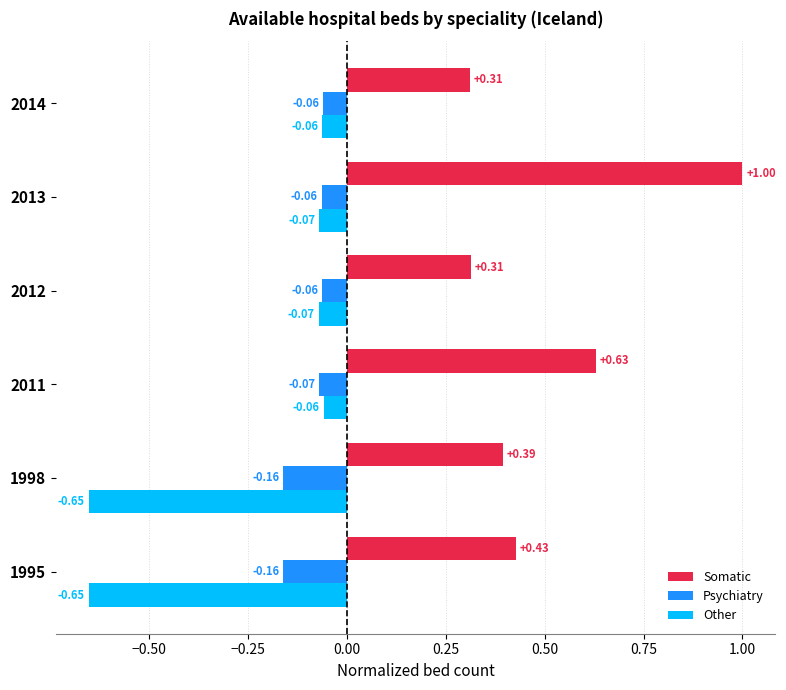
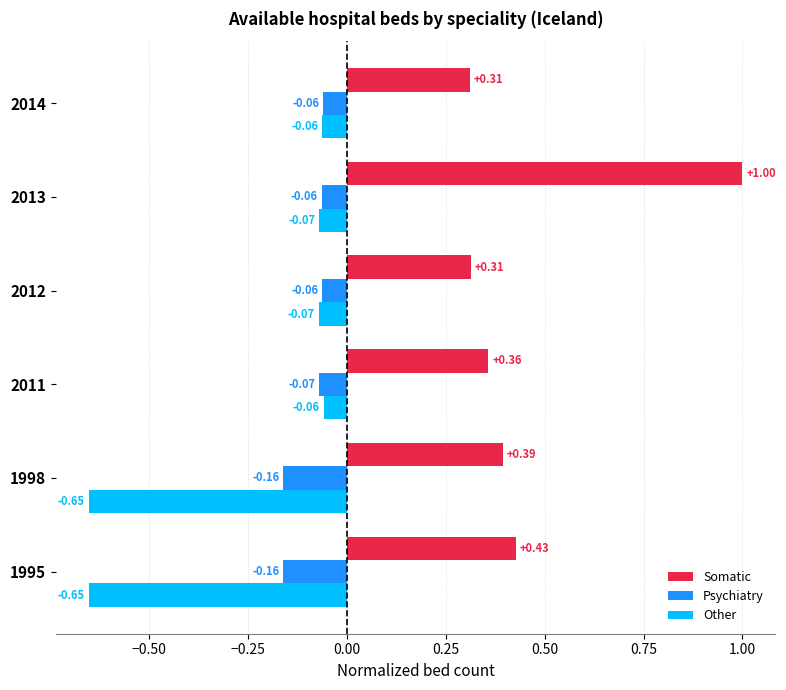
  {
    "Somatic": {
      "2014": "+0.31",
      "2013": "+1.00",
      "2012": "+0.31",
-     "2011": "+0.63",
+     "2011": "+0.36",
      "1998": "+0.39",
      "1995": "+0.43"
    }
  }
